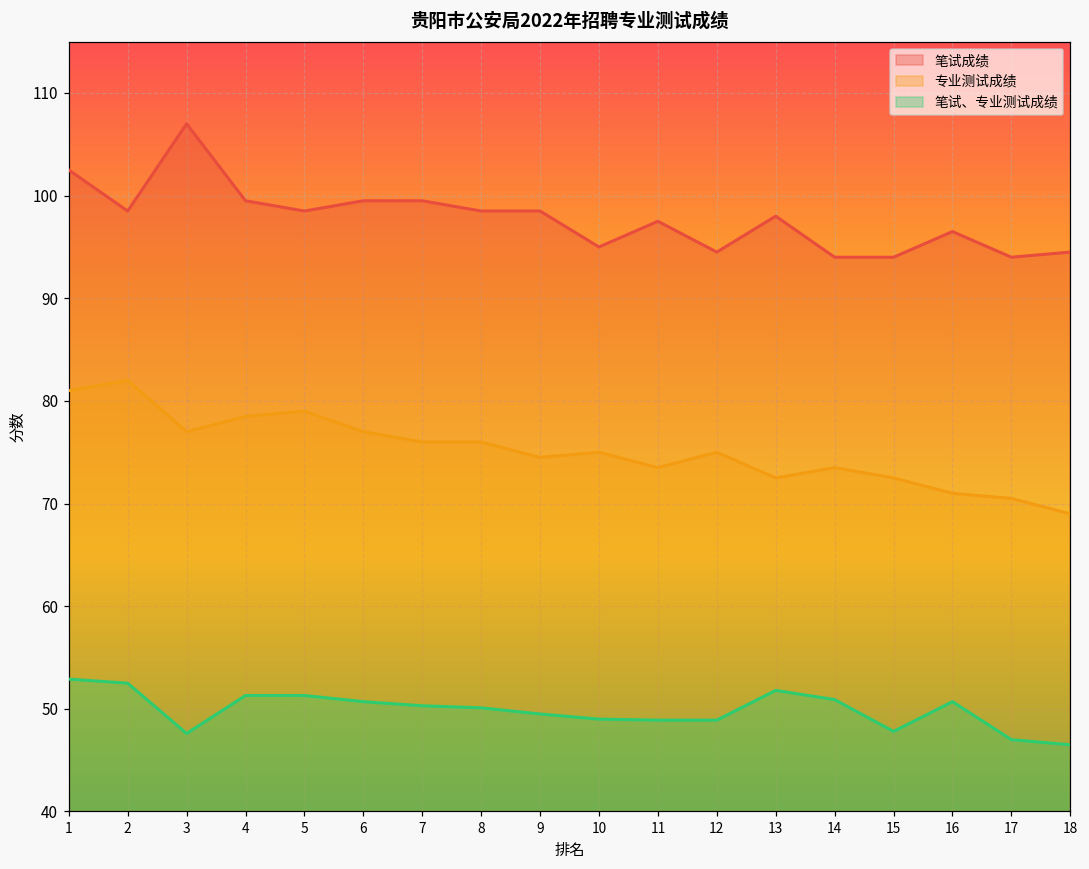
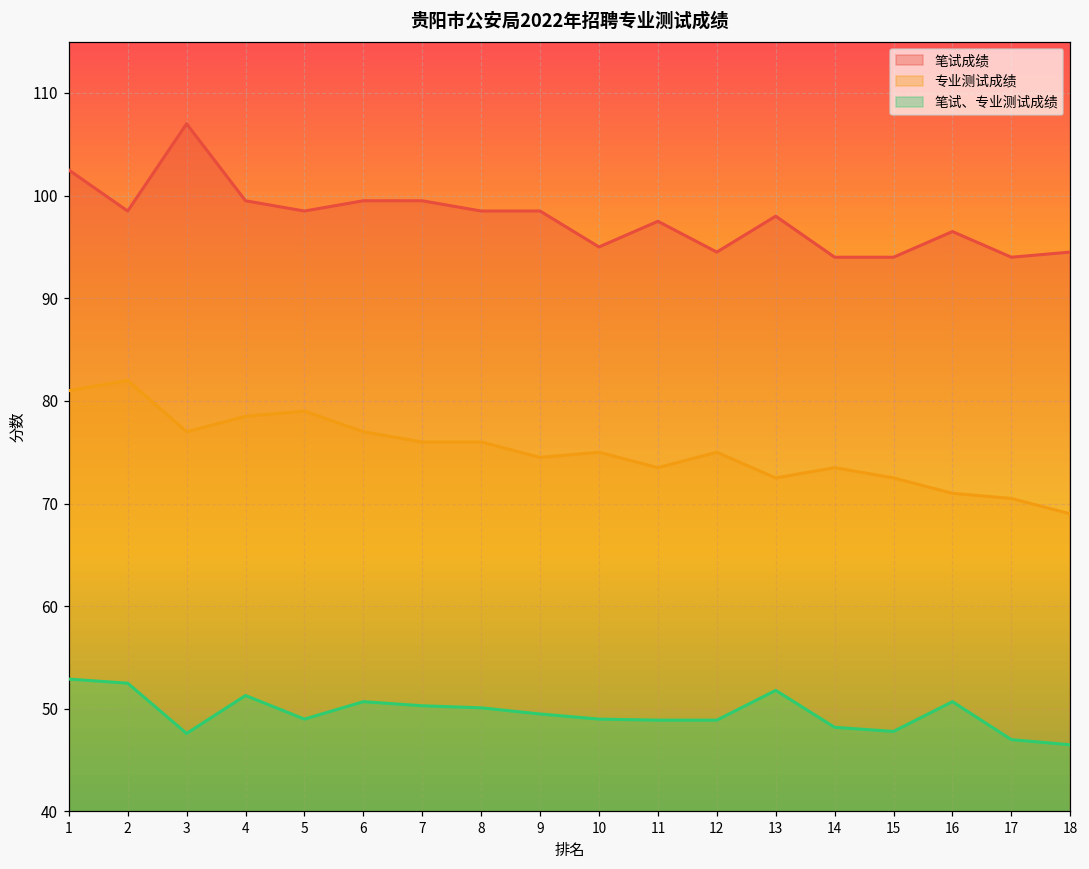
  {
    "笔试、专业测试成绩": {
      "1": 53,
      "2": 53,
      "3": 48,
      "4": 51,
-     "5": 51,
+     "5": 49,
      "6": 51,
      "7": 50,
      "8": 50,
      "9": 50,
      "10": 49,
      "11": 49,
      "12": 49,
      "13": 52,
-     "14": 51,
+     "14": 48,
      "15": 48,
      "16": 51,
      "17": 47,
      "18": 47
    }
  }
